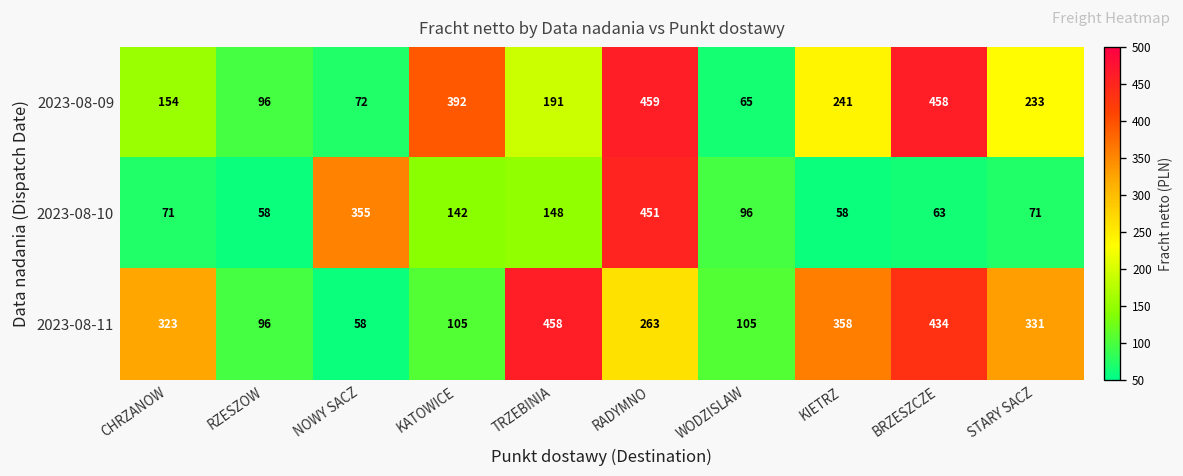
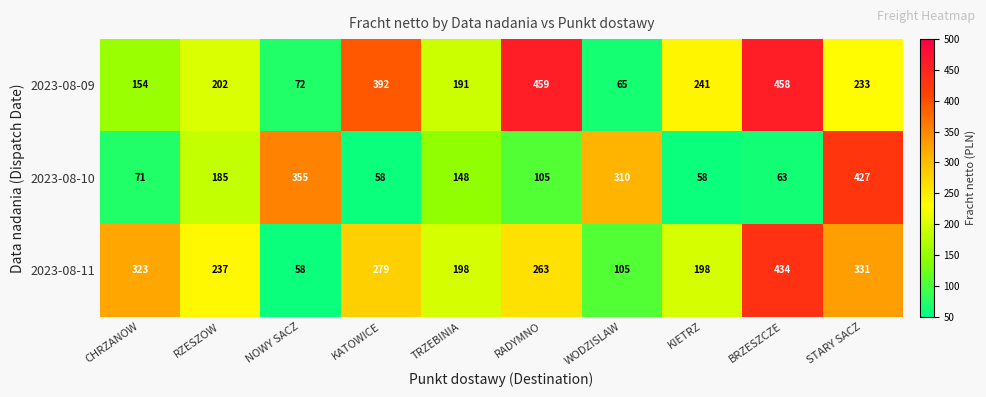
  {
    "2023-08-09": {
      "CHRZANOW": 154,
-     "RZESZOW": 96,
+     "RZESZOW": 202,
      "NOWY SACZ": 72,
      "KATOWICE": 392,
      "TRZEBINIA": 191,
      "RADYMNO": 459,
      "WODZISLAW": 65,
      "KIETRZ": 241,
      "BRZESZCZE": 458,
      "STARY SACZ": 233
    },
    "2023-08-10": {
      "CHRZANOW": 71,
-     "RZESZOW": 58,
+     "RZESZOW": 185,
      "NOWY SACZ": 355,
-     "KATOWICE": 142,
+     "KATOWICE": 58,
      "TRZEBINIA": 148,
-     "RADYMNO": 451,
-     "WODZISLAW": 96,
+     "RADYMNO": 105,
+     "WODZISLAW": 310,
      "KIETRZ": 58,
      "BRZESZCZE": 63,
-     "STARY SACZ": 71
+     "STARY SACZ": 427
    },
    "2023-08-11": {
      "CHRZANOW": 323,
-     "RZESZOW": 96,
+     "RZESZOW": 237,
      "NOWY SACZ": 58,
-     "KATOWICE": 105,
-     "TRZEBINIA": 458,
+     "KATOWICE": 279,
+     "TRZEBINIA": 198,
      "RADYMNO": 263,
      "WODZISLAW": 105,
-     "KIETRZ": 358,
+     "KIETRZ": 198,
      "BRZESZCZE": 434,
      "STARY SACZ": 331
    }
  }
